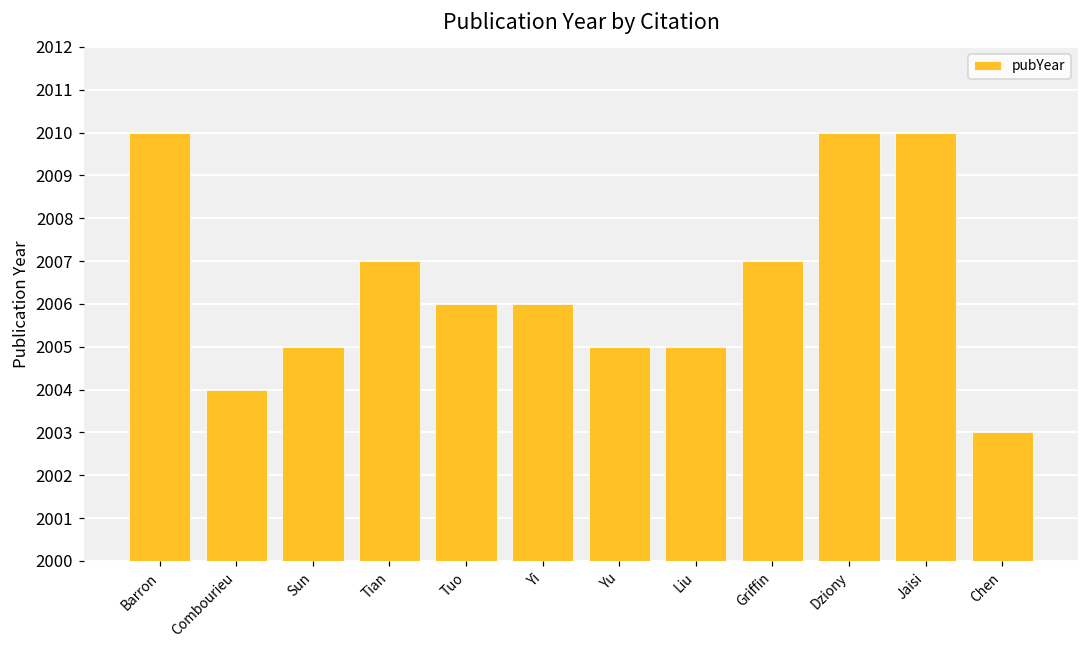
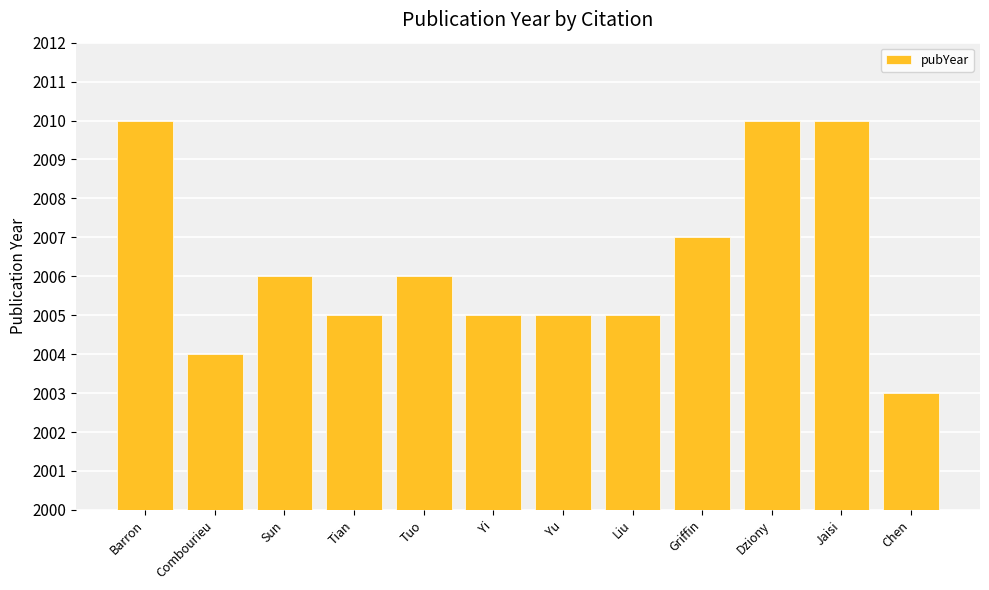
  {
    "Barron": 2010,
    "Combourieu": 2004,
-   "Sun": 2005,
-   "Tian": 2007,
+   "Sun": 2006,
+   "Tian": 2005,
    "Tuo": 2006,
-   "Yi": 2006,
+   "Yi": 2005,
    "Yu": 2005,
    "Liu": 2005,
    "Griffin": 2007,
    "Dziony": 2010,
    "Jaisi": 2010,
    "Chen": 2003
  }
